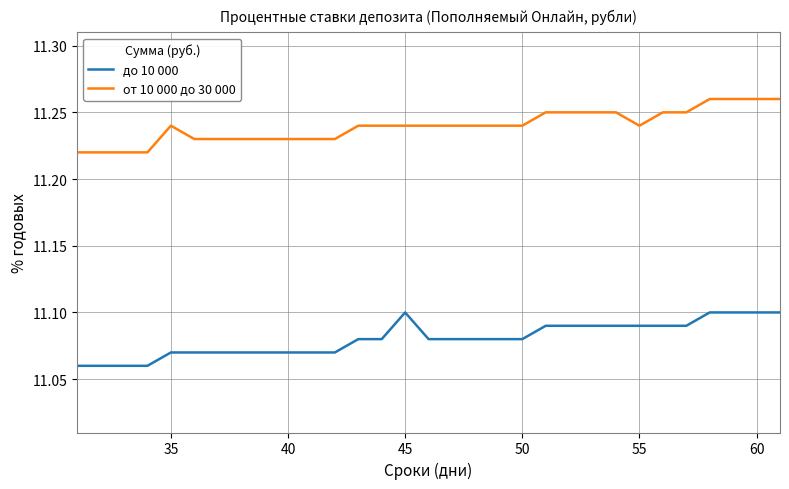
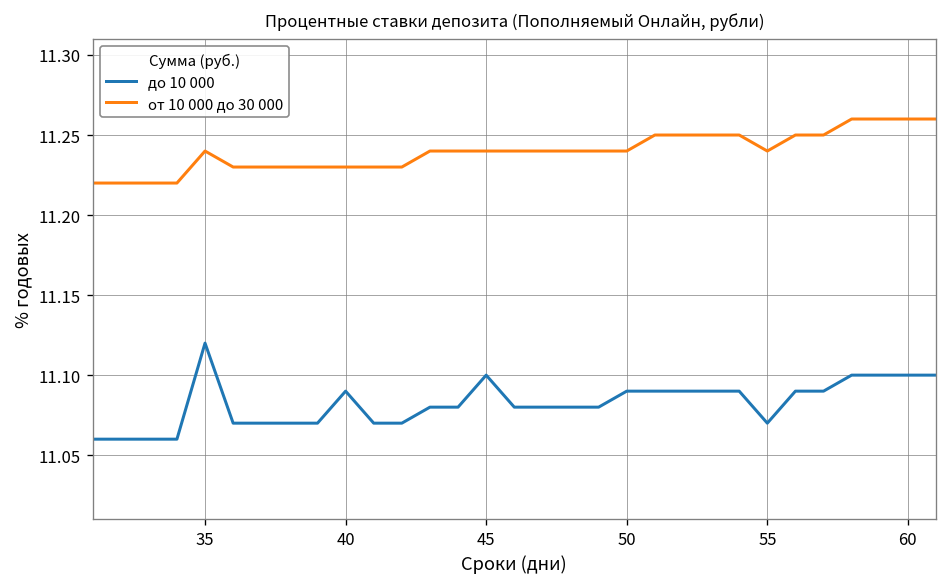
  {
    "до 10 000": {
-     "35": 11.07,
-     "40": 11.07,
+     "35": 11.12,
+     "40": 11.09,
      "45": 11.10,
-     "50": 11.08,
-     "55": 11.09,
+     "50": 11.09,
+     "55": 11.07,
      "60": 11.10
    },
    "от 10 000 до 30 000": {
      "35": 11.24,
      "40": 11.23,
      "45": 11.24,
      "50": 11.24,
      "55": 11.24,
      "60": 11.26
    }
  }
